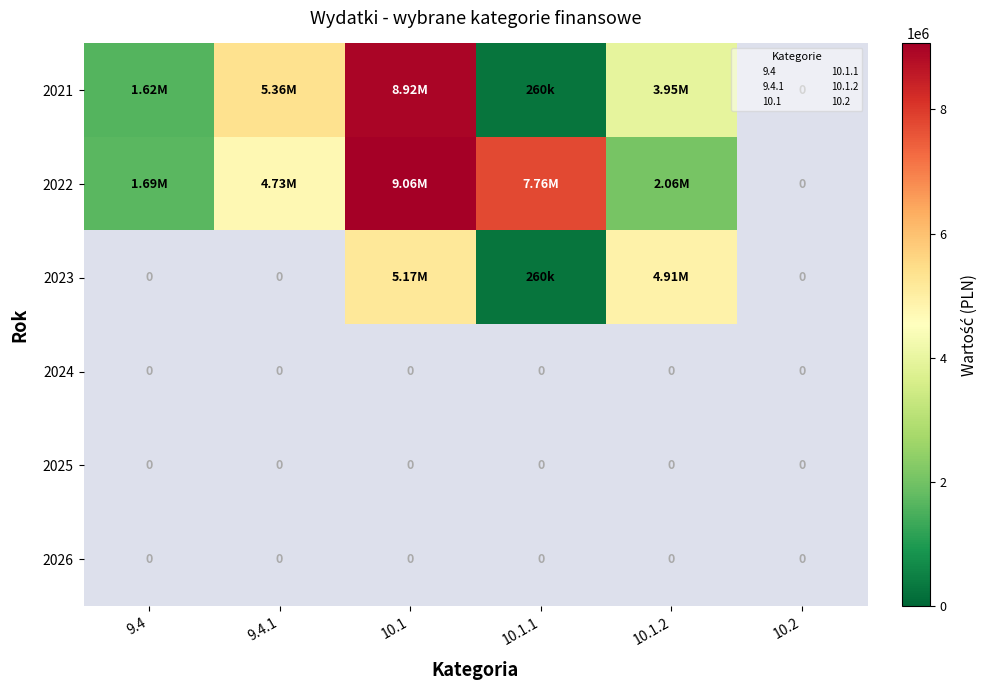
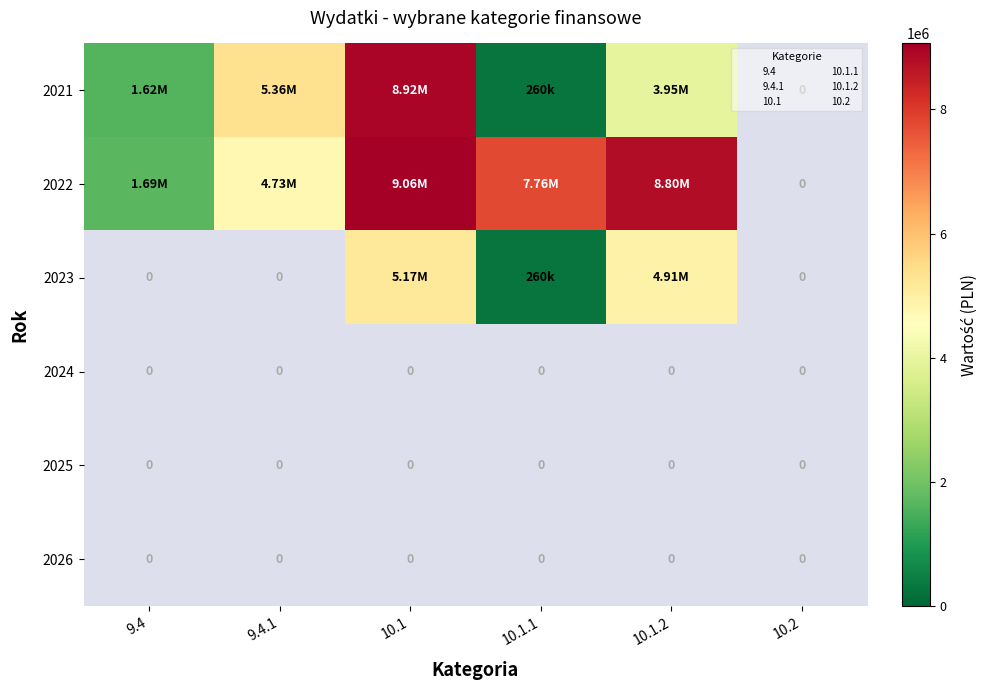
  {
    "2021": {
      "9.4": "1.62M",
      "9.4.1": "5.36M",
      "10.1": "8.92M",
      "10.1.1": "260k",
      "10.1.2": "3.95M"
    },
    "2022": {
      "9.4": "1.69M",
      "9.4.1": "4.73M",
      "10.1": "9.06M",
      "10.1.1": "7.76M",
-     "10.1.2": "2.06M",
+     "10.1.2": "8.80M",
      "10.2": "0"
    },
    "2023": {
      "9.4": "0",
      "9.4.1": "0",
      "10.1": "5.17M",
      "10.1.1": "260k",
      "10.1.2": "4.91M",
      "10.2": "0"
    },
    "2024": {
      "9.4": "0",
      "9.4.1": "0",
      "10.1": "0",
      "10.1.1": "0",
      "10.1.2": "0",
      "10.2": "0"
    },
    "2025": {
      "9.4": "0",
      "9.4.1": "0",
      "10.1": "0",
      "10.1.1": "0",
      "10.1.2": "0",
      "10.2": "0"
    },
    "2026": {
      "9.4": "0",
      "9.4.1": "0",
      "10.1": "0",
      "10.1.1": "0",
      "10.1.2": "0",
      "10.2": "0"
    }
  }
